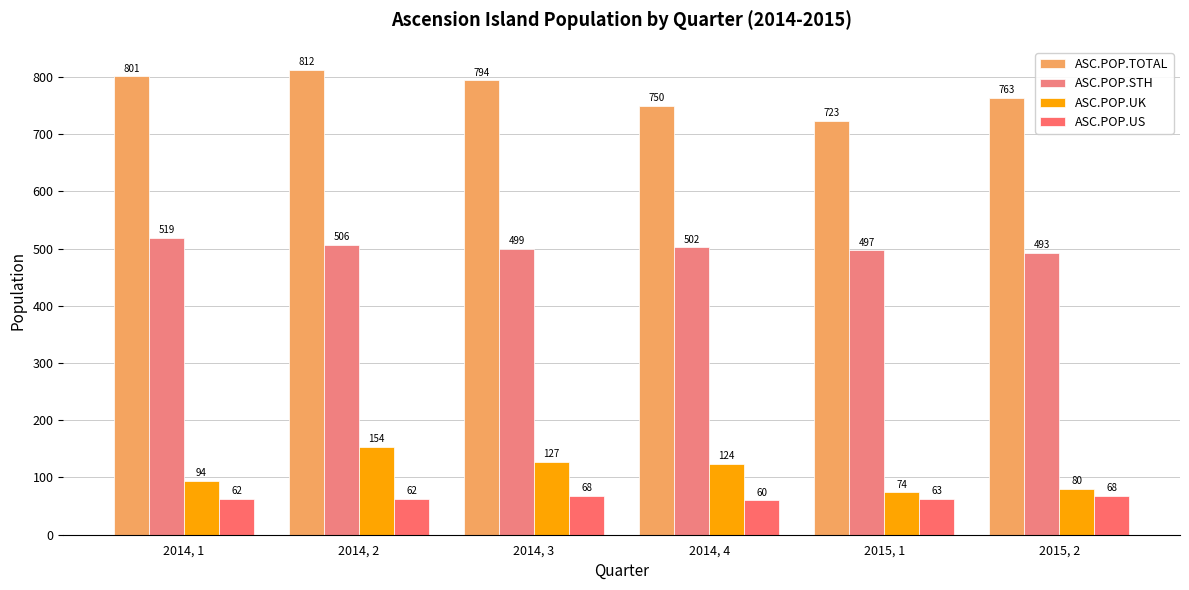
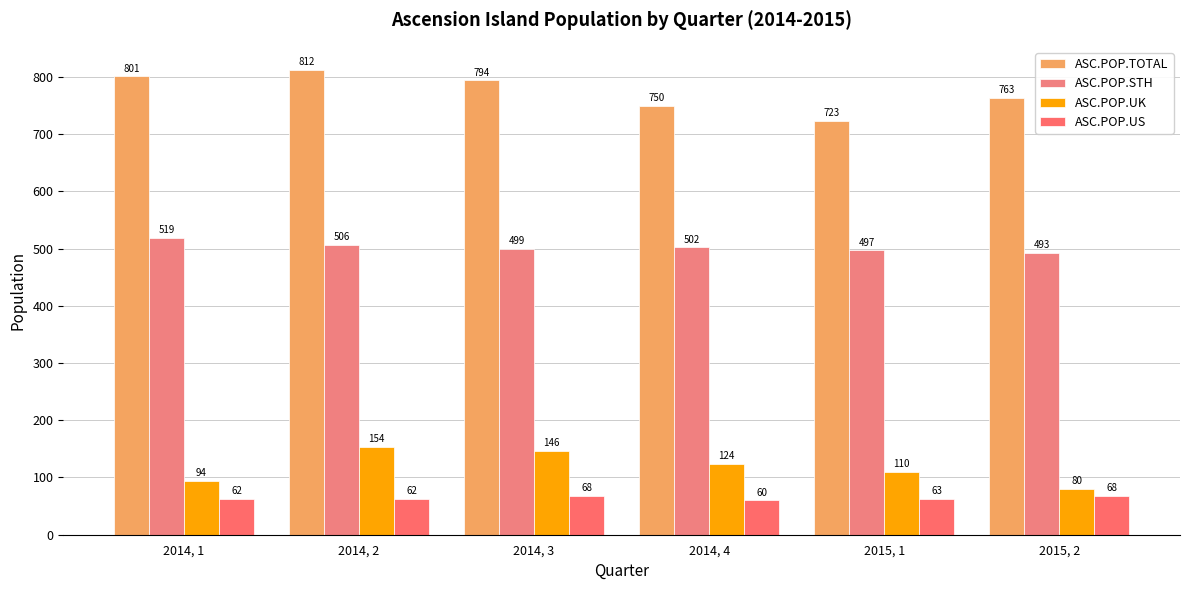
  {
    "ASC.POP.UK": {
      "2014, 1": 94,
      "2014, 2": 154,
-     "2014, 3": 127,
+     "2014, 3": 146,
      "2014, 4": 124,
-     "2015, 1": 74,
+     "2015, 1": 110,
      "2015, 2": 80
    }
  }
